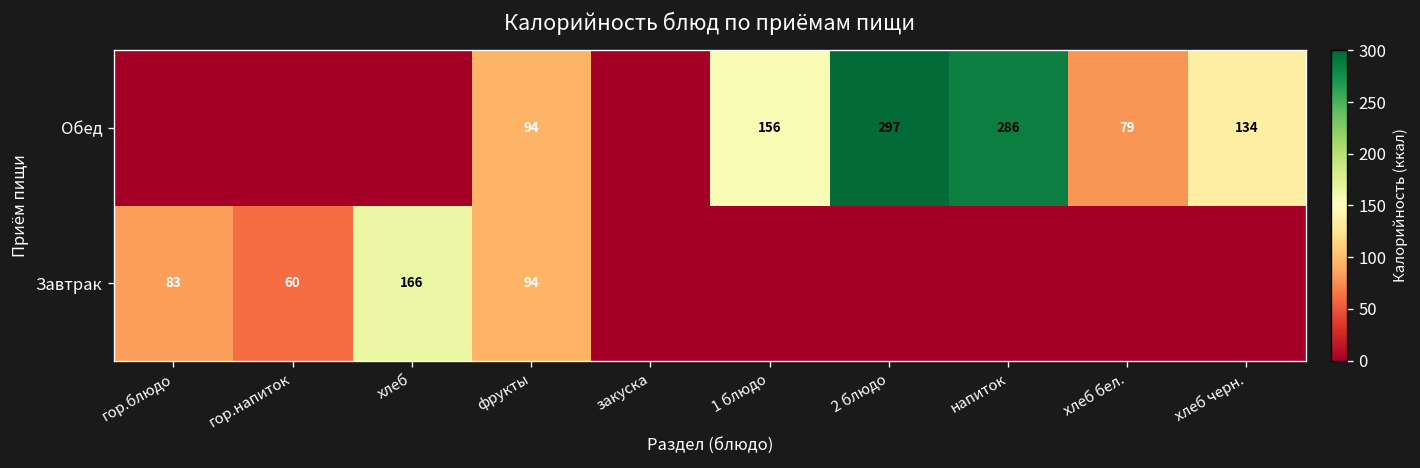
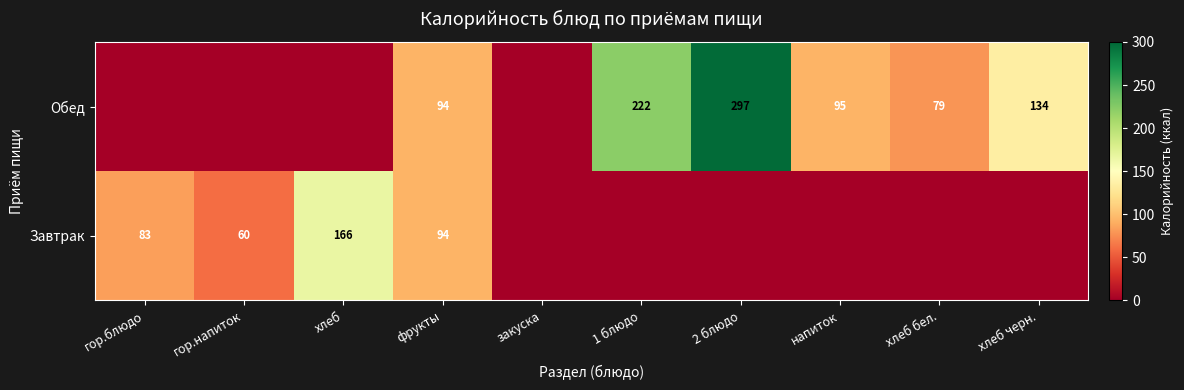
  {
    "Обед": {
      "фрукты": 94,
-     "1 блюдо": 156,
+     "1 блюдо": 222,
      "2 блюдо": 297,
-     "напиток": 286,
+     "напиток": 95,
      "хлеб бел.": 79,
      "хлеб черн.": 134
    },
    "Завтрак": {
      "гор.блюдо": 83,
      "гор.напиток": 60,
      "хлеб": 166,
      "фрукты": 94
    }
  }
